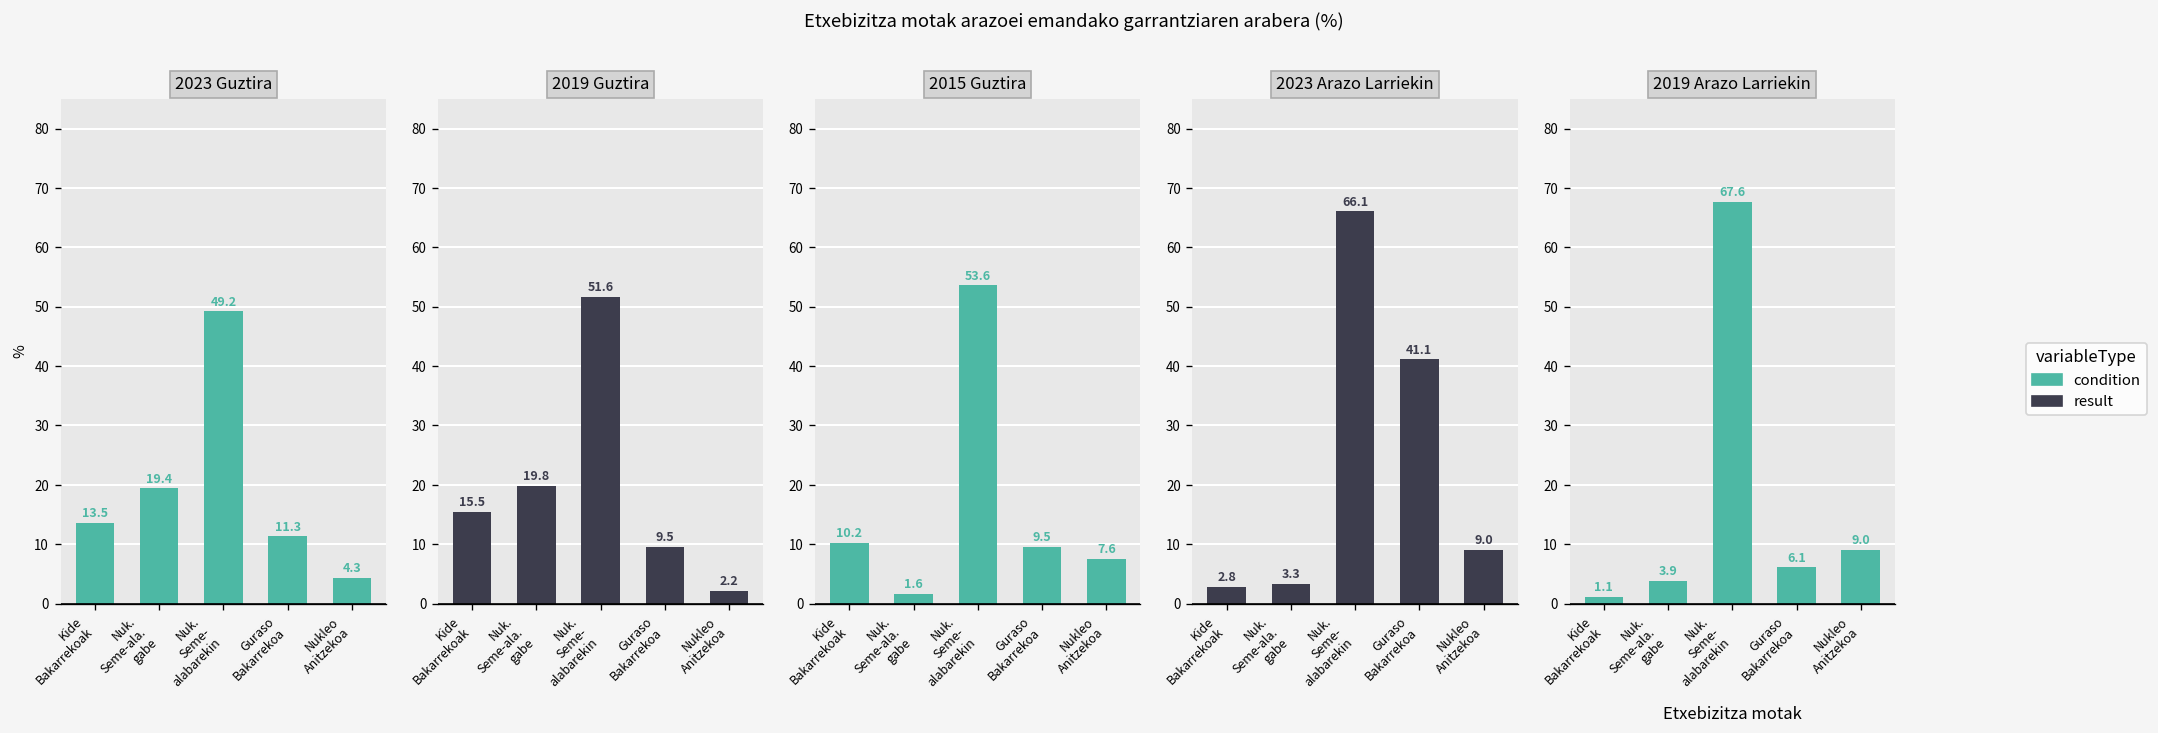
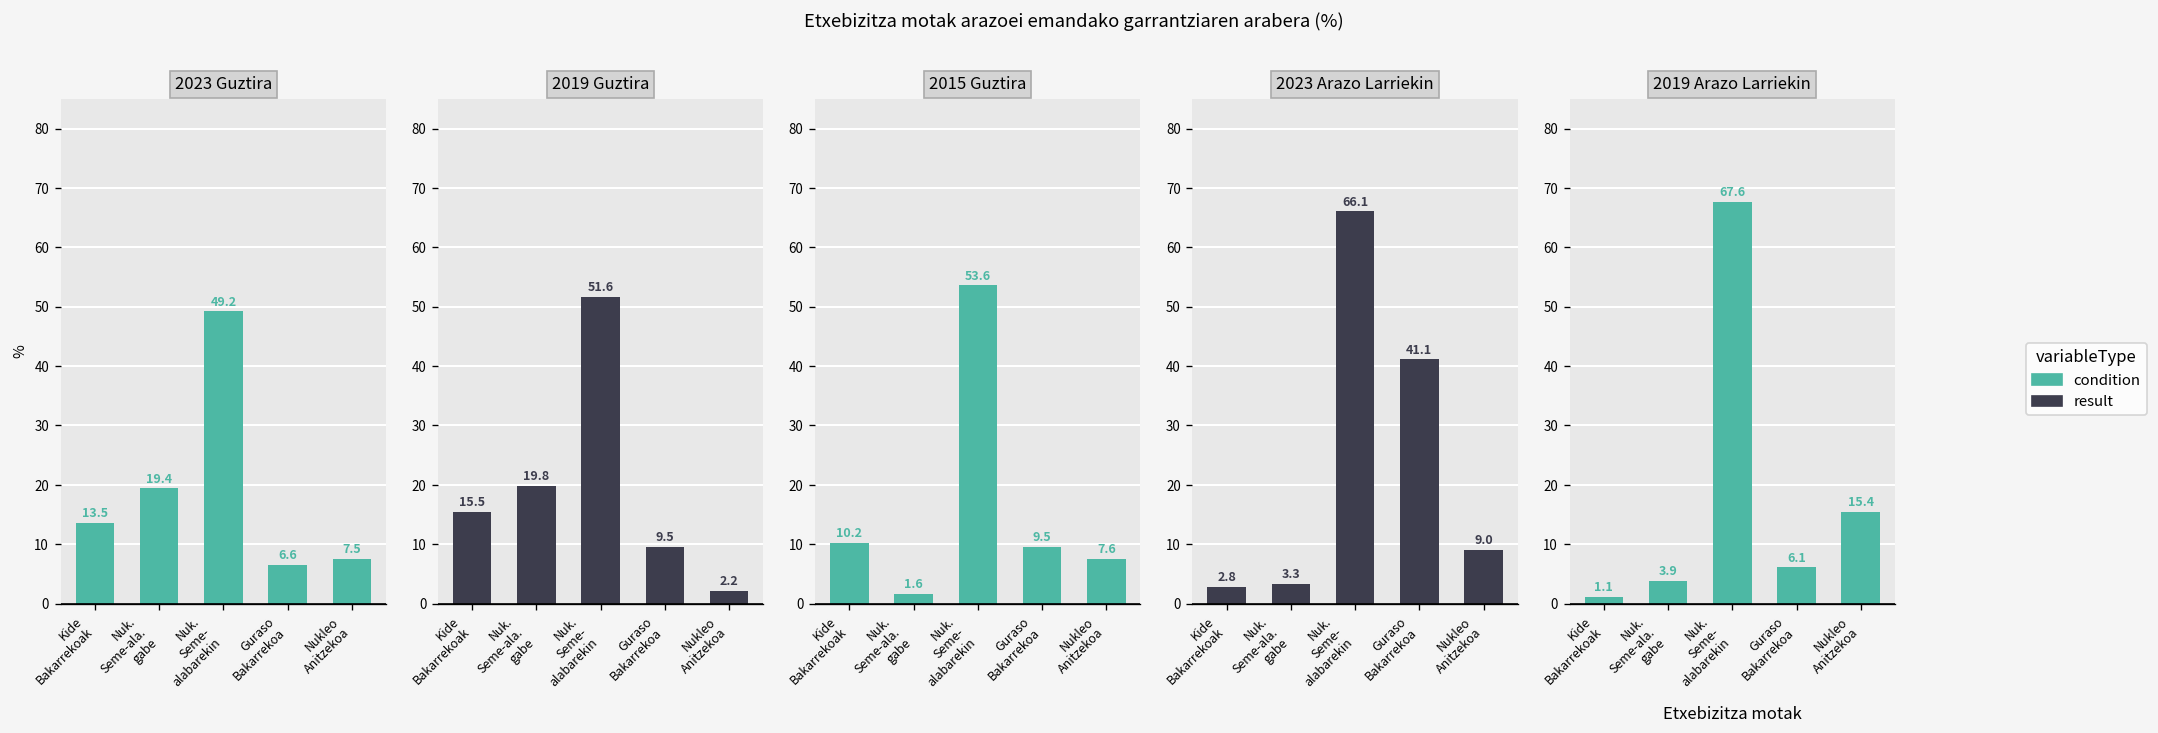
  {
    "2023 Guztira": {
      "Kide Bakarrekoak": 13.5,
      "Nuk. Seme-ala. gabe": 19.4,
      "Nuk. Seme- alabarekin": 49.2,
-     "Guraso Bakarrekoa": 11.3,
-     "Nukleo Anitzekoa": 4.3
+     "Guraso Bakarrekoa": 6.6,
+     "Nukleo Anitzekoa": 7.5
    },
    "2019 Guztira": {
      "Kide Bakarrekoak": 15.5,
      "Nuk. Seme-ala. gabe": 19.8,
      "Nuk. Seme- alabarekin": 51.6,
      "Guraso Bakarrekoa": 9.5,
      "Nukleo Anitzekoa": 2.2
    },
    "2015 Guztira": {
      "Kide Bakarrekoak": 10.2,
      "Nuk. Seme-ala. gabe": 1.6,
      "Nuk. Seme- alabarekin": 53.6,
      "Guraso Bakarrekoa": 9.5,
      "Nukleo Anitzekoa": 7.6
    },
    "2023 Arazo Larriekin": {
      "Kide Bakarrekoak": 2.8,
      "Nuk. Seme-ala. gabe": 3.3,
      "Nuk. Seme- alabarekin": 66.1,
      "Guraso Bakarrekoa": 41.1,
      "Nukleo Anitzekoa": 9.0
    },
    "2019 Arazo Larriekin": {
      "Kide Bakarrekoak": 1.1,
      "Nuk. Seme-ala. gabe": 3.9,
      "Nuk. Seme- alabarekin": 67.6,
      "Guraso Bakarrekoa": 6.1,
-     "Nukleo Anitzekoa": 9.0
+     "Nukleo Anitzekoa": 15.4
    }
  }
